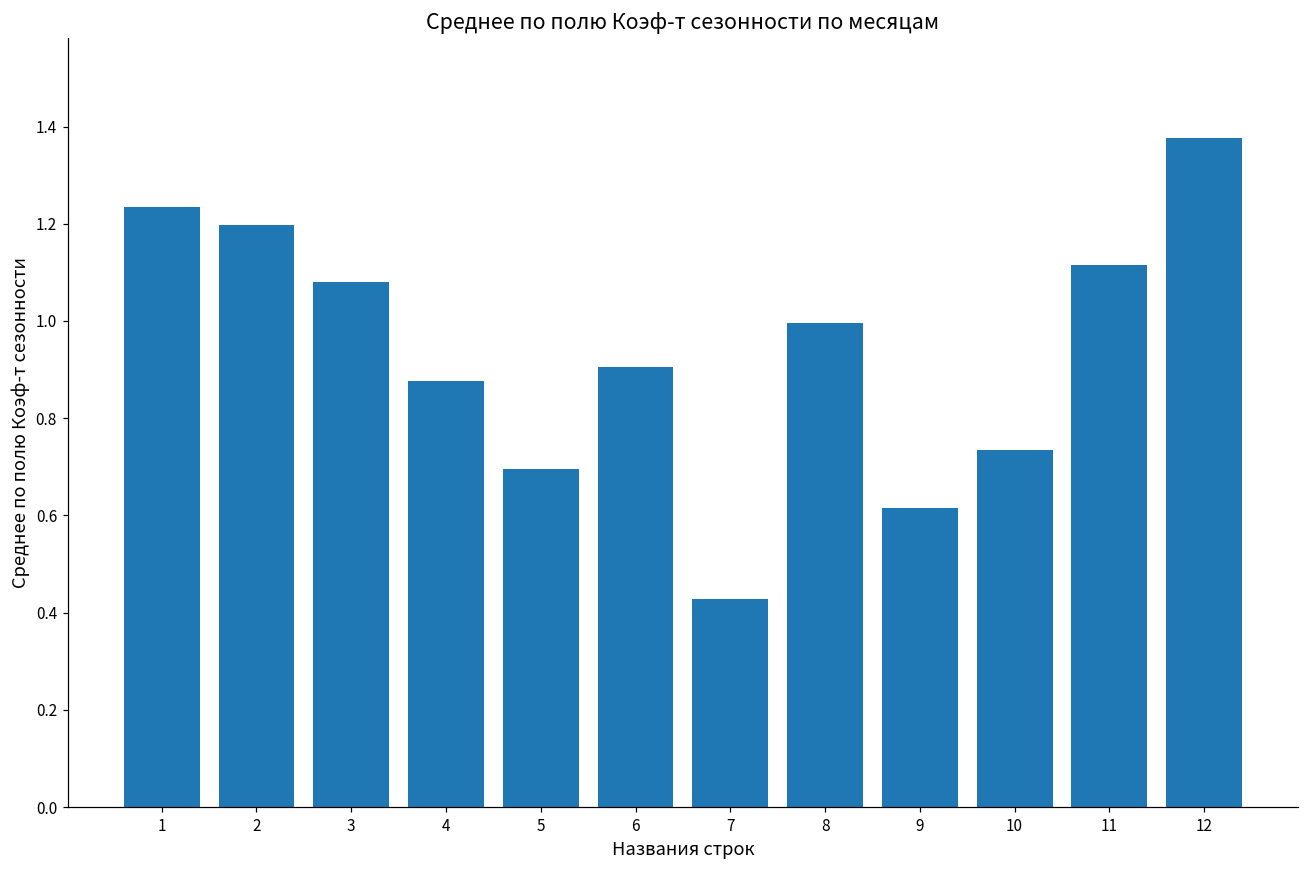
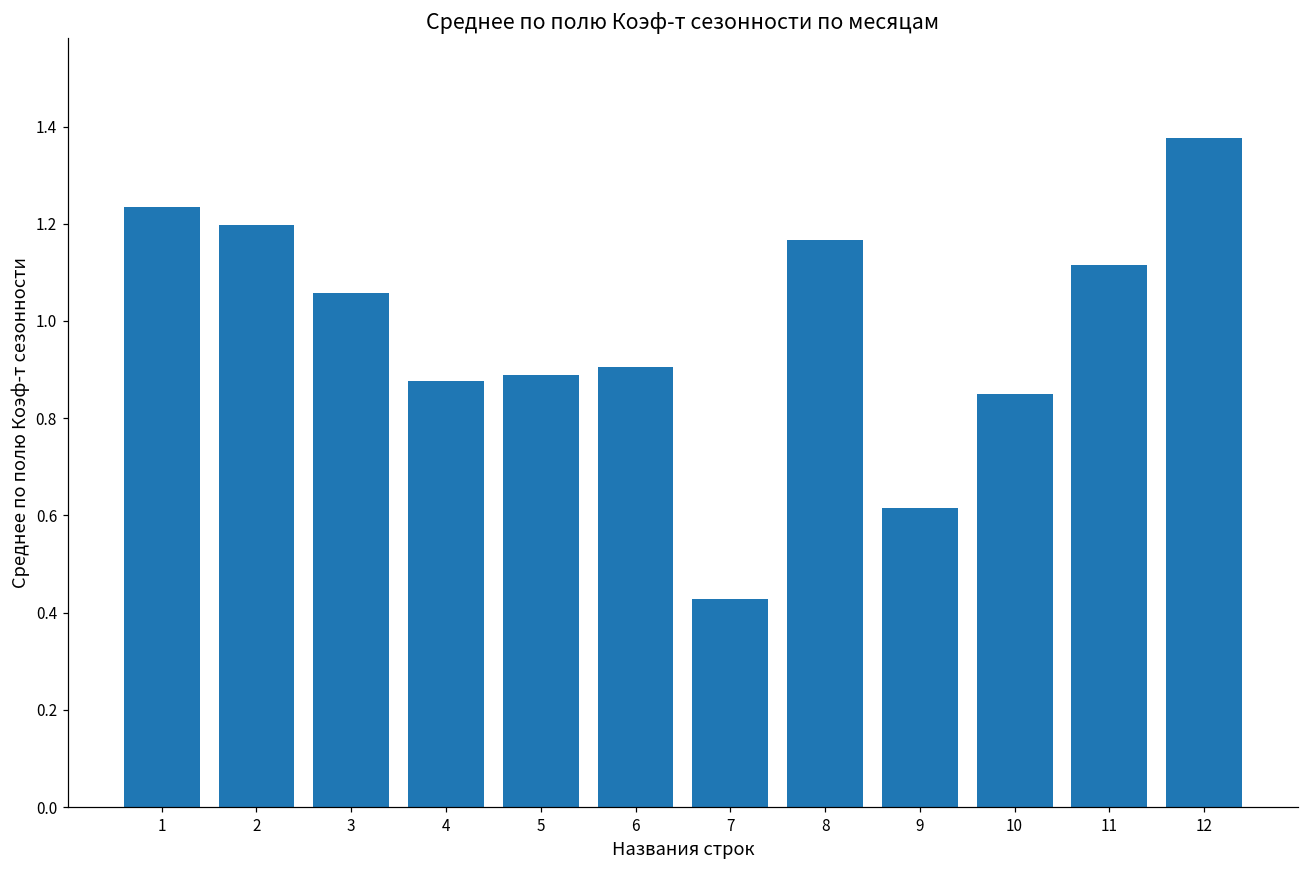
  {
    "1": 1.23,
    "2": 1.20,
-   "3": 1.08,
+   "3": 1.06,
    "4": 0.88,
-   "5": 0.70,
+   "5": 0.89,
    "6": 0.91,
    "7": 0.43,
-   "8": 1.00,
+   "8": 1.17,
    "9": 0.61,
-   "10": 0.73,
+   "10": 0.85,
    "11": 1.11,
    "12": 1.38
  }
